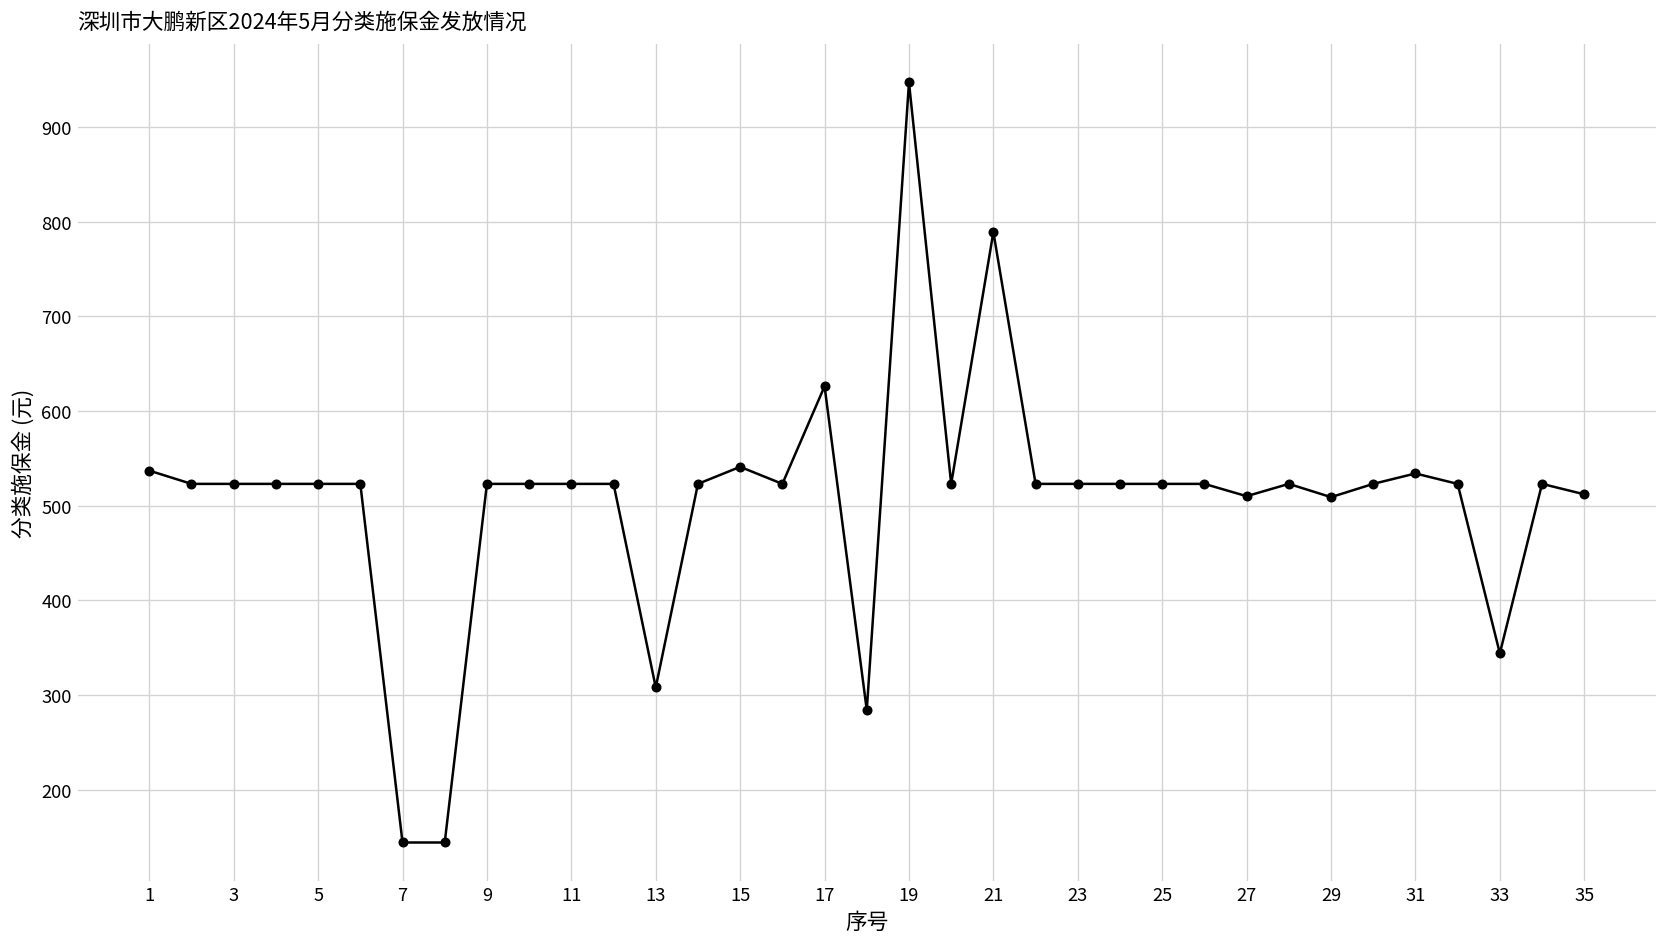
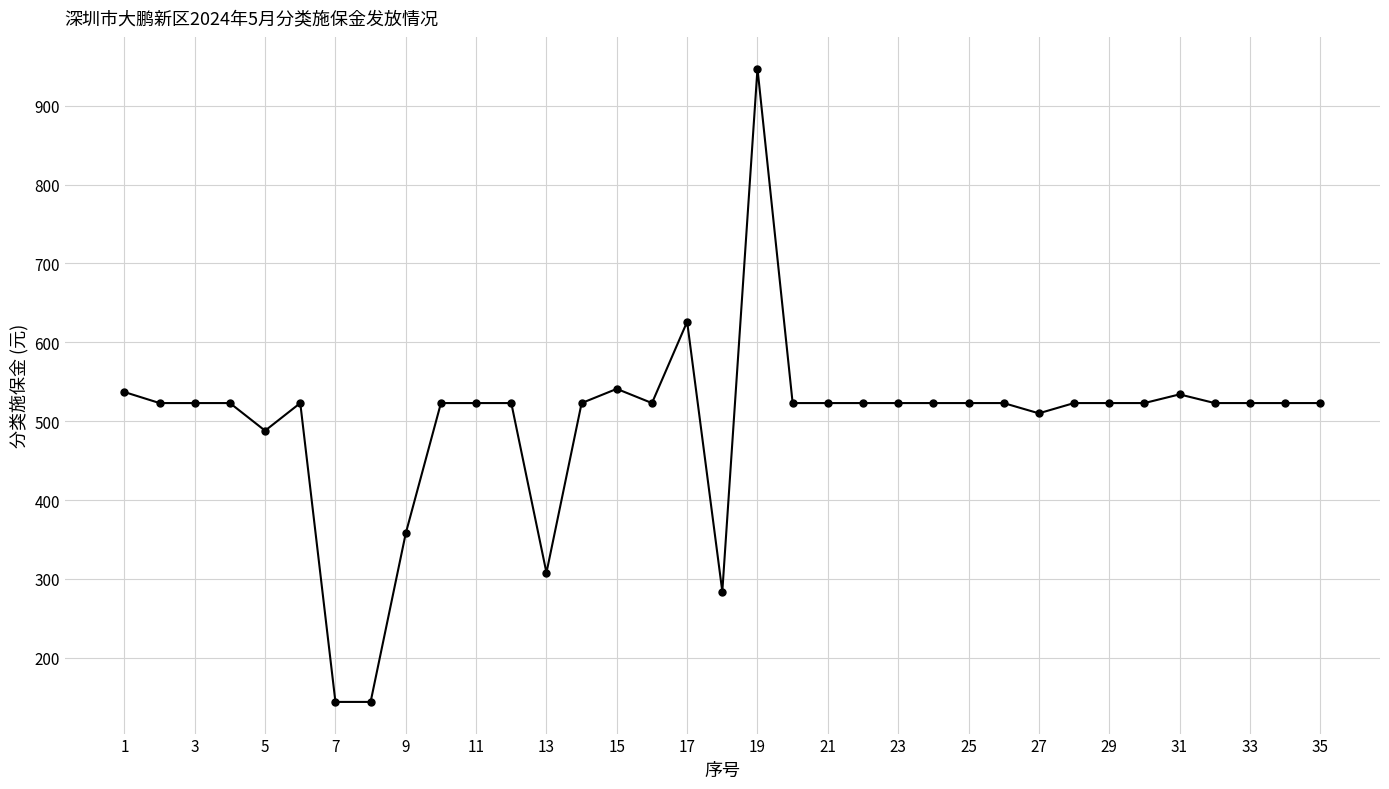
  {
    "1": 540,
    "3": 520,
-   "5": 520,
+   "5": 490,
    "7": 140,
-   "9": 520,
+   "9": 360,
    "11": 520,
    "13": 310,
    "15": 540,
    "17": 630,
    "19": 950,
-   "21": 790,
+   "21": 520,
    "23": 520,
    "25": 520,
    "27": 510,
-   "29": 510,
+   "29": 520,
    "31": 530,
-   "33": 340,
-   "35": 510
+   "33": 520,
+   "35": 520
  }
